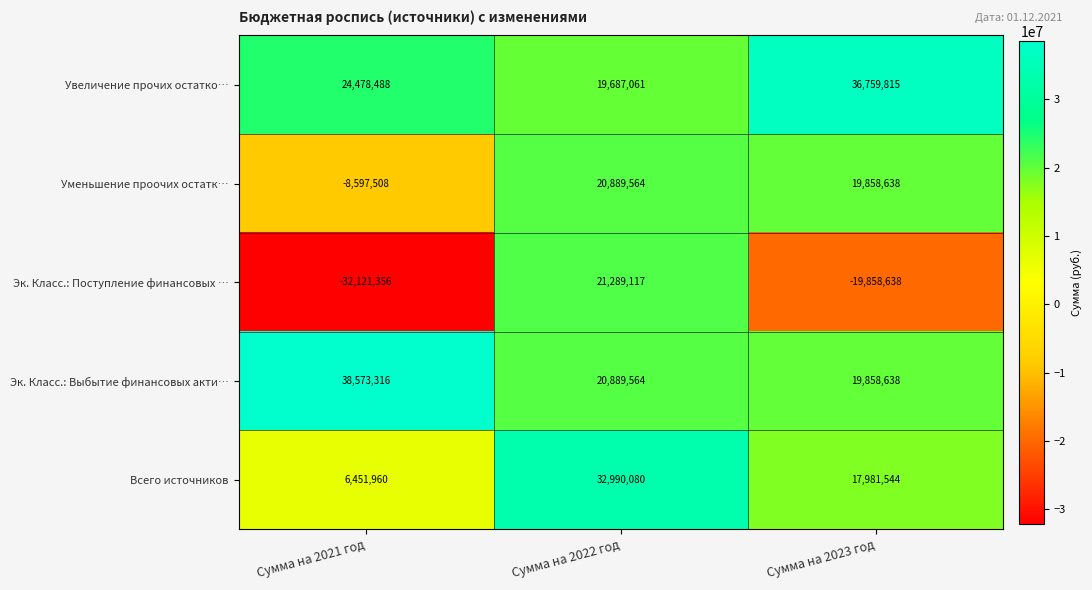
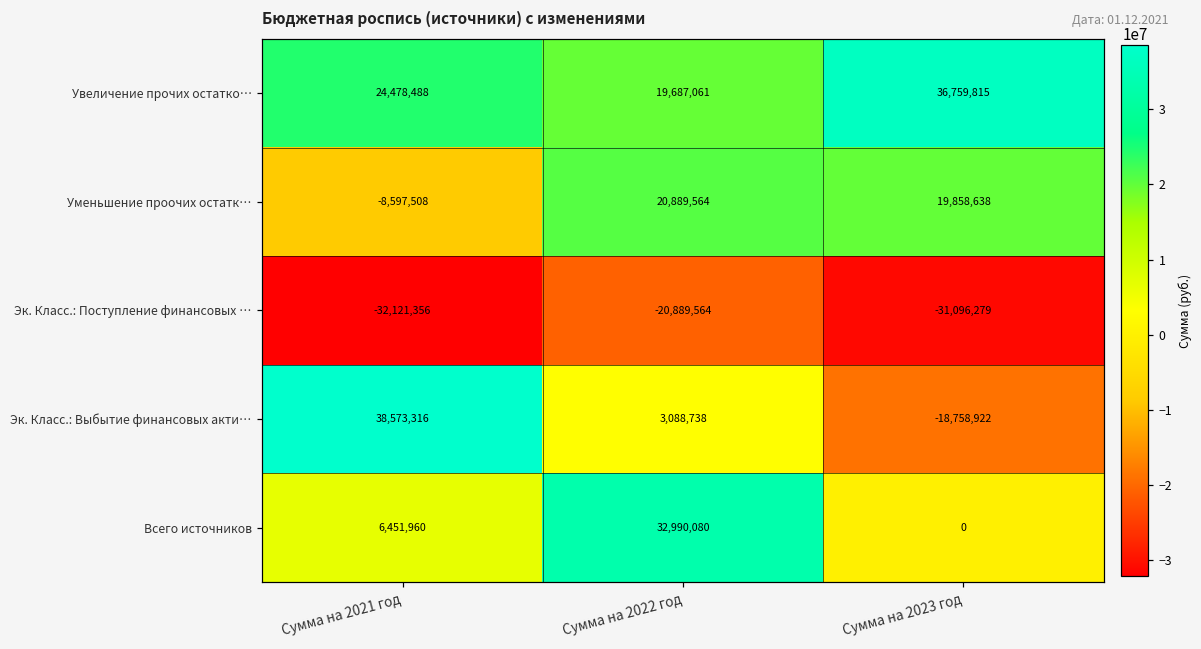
  {
    "Увеличение прочих остатко…": {
      "Сумма на 2021 год": "24,478,488",
      "Сумма на 2022 год": "19,687,061",
      "Сумма на 2023 год": "36,759,815"
    },
    "Уменьшение проочих остатк…": {
      "Сумма на 2021 год": "-8,597,508",
      "Сумма на 2022 год": "20,889,564",
      "Сумма на 2023 год": "19,858,638"
    },
    "Эк. Класс.: Поступление финансовых …": {
      "Сумма на 2021 год": "-32,121,356",
-     "Сумма на 2022 год": "21,289,117",
-     "Сумма на 2023 год": "-19,858,638"
+     "Сумма на 2022 год": "-20,889,564",
+     "Сумма на 2023 год": "-31,096,279"
    },
    "Эк. Класс.: Выбытие финансовых акти…": {
      "Сумма на 2021 год": "38,573,316",
-     "Сумма на 2022 год": "20,889,564",
-     "Сумма на 2023 год": "19,858,638"
+     "Сумма на 2022 год": "3,088,738",
+     "Сумма на 2023 год": "-18,758,922"
    },
    "Всего источников": {
      "Сумма на 2021 год": "6,451,960",
      "Сумма на 2022 год": "32,990,080",
-     "Сумма на 2023 год": "17,981,544"
+     "Сумма на 2023 год": "0"
    }
  }
